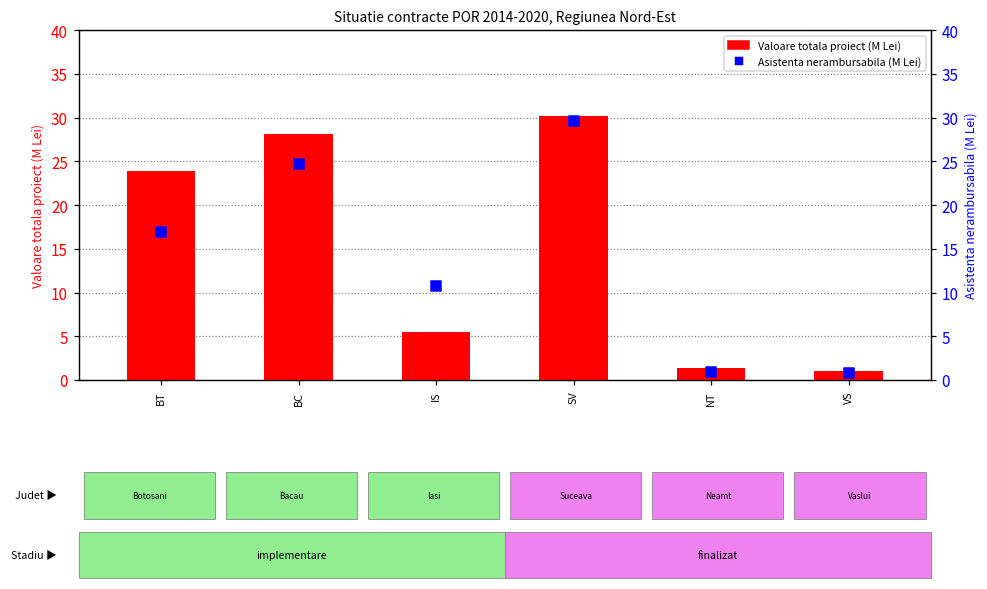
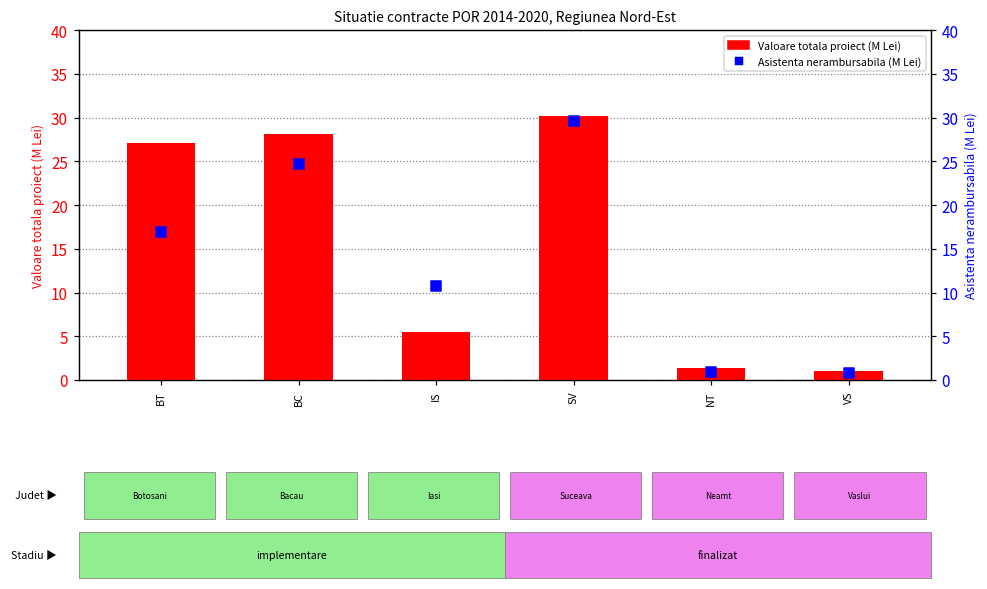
  {
    "Valoare totala proiect (M Lei)": {
-     "BT": 24,
+     "BT": 27,
      "BC": 28,
      "IS": 6,
      "SV": 30,
      "NT": 1,
      "VS": 1
    }
  }
